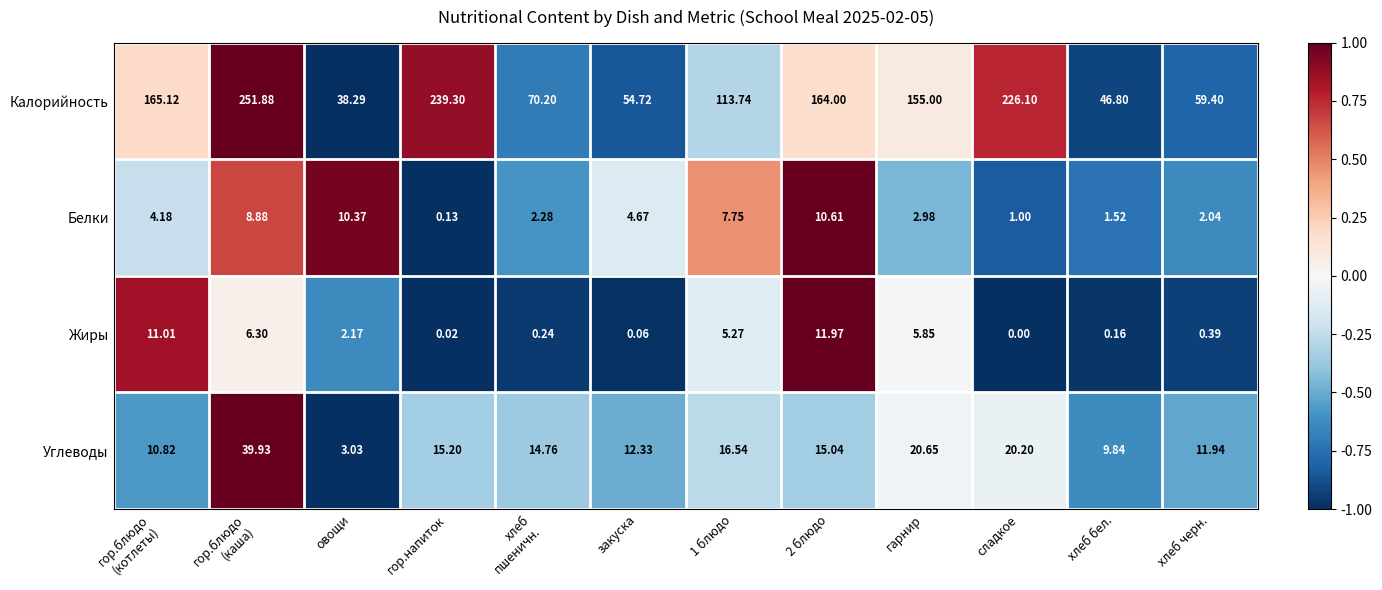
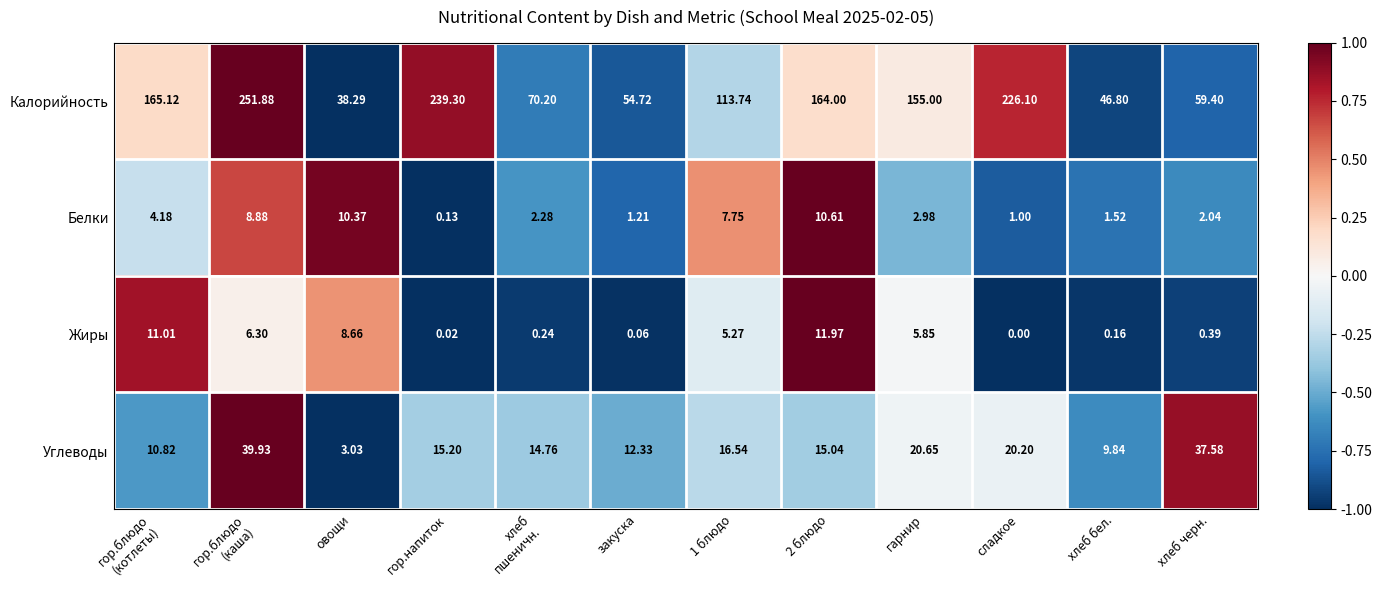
  {
    "Калорийность": {
      "гор.блюдо (котлеты)": 165.12,
      "гор.блюдо (каша)": 251.88,
      "овощи": 38.29,
      "гор.напиток": 239.30,
      "хлеб пшеничн.": 70.20,
      "закуска": 54.72,
      "1 блюдо": 113.74,
      "2 блюдо": 164.00,
      "гарнир": 155.00,
      "сладкое": 226.10,
      "хлеб бел.": 46.80,
      "хлеб черн.": 59.40
    },
    "Белки": {
      "гор.блюдо (котлеты)": 4.18,
      "гор.блюдо (каша)": 8.88,
      "овощи": 10.37,
      "гор.напиток": 0.13,
      "хлеб пшеничн.": 2.28,
-     "закуска": 4.67,
+     "закуска": 1.21,
      "1 блюдо": 7.75,
      "2 блюдо": 10.61,
      "гарнир": 2.98,
      "сладкое": 1.00,
      "хлеб бел.": 1.52,
      "хлеб черн.": 2.04
    },
    "Жиры": {
      "гор.блюдо (котлеты)": 11.01,
      "гор.блюдо (каша)": 6.30,
-     "овощи": 2.17,
+     "овощи": 8.66,
      "гор.напиток": 0.02,
      "хлеб пшеничн.": 0.24,
      "закуска": 0.06,
      "1 блюдо": 5.27,
      "2 блюдо": 11.97,
      "гарнир": 5.85,
      "сладкое": 0.00,
      "хлеб бел.": 0.16,
      "хлеб черн.": 0.39
    },
    "Углеводы": {
      "гор.блюдо (котлеты)": 10.82,
      "гор.блюдо (каша)": 39.93,
      "овощи": 3.03,
      "гор.напиток": 15.20,
      "хлеб пшеничн.": 14.76,
      "закуска": 12.33,
      "1 блюдо": 16.54,
      "2 блюдо": 15.04,
      "гарнир": 20.65,
      "сладкое": 20.20,
      "хлеб бел.": 9.84,
-     "хлеб черн.": 11.94
+     "хлеб черн.": 37.58
    }
  }
